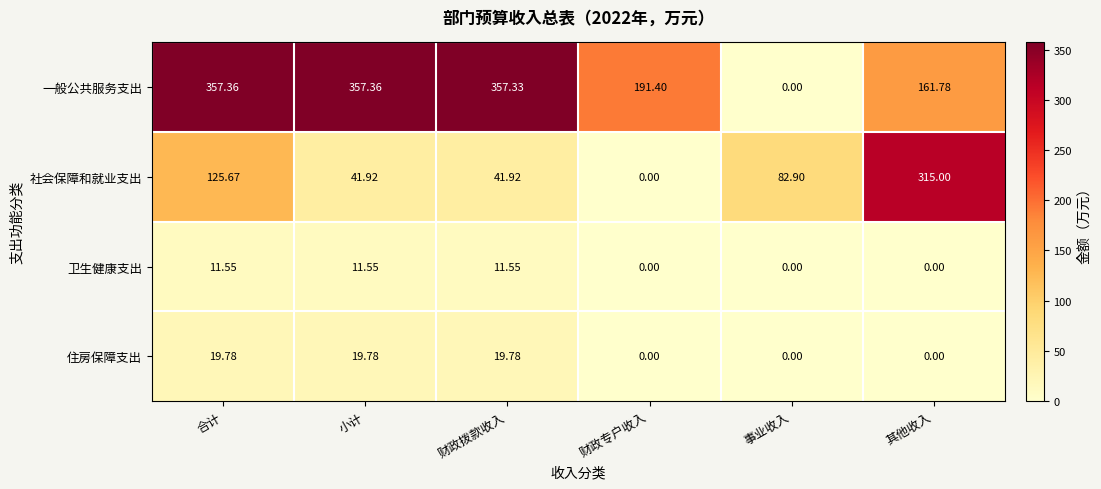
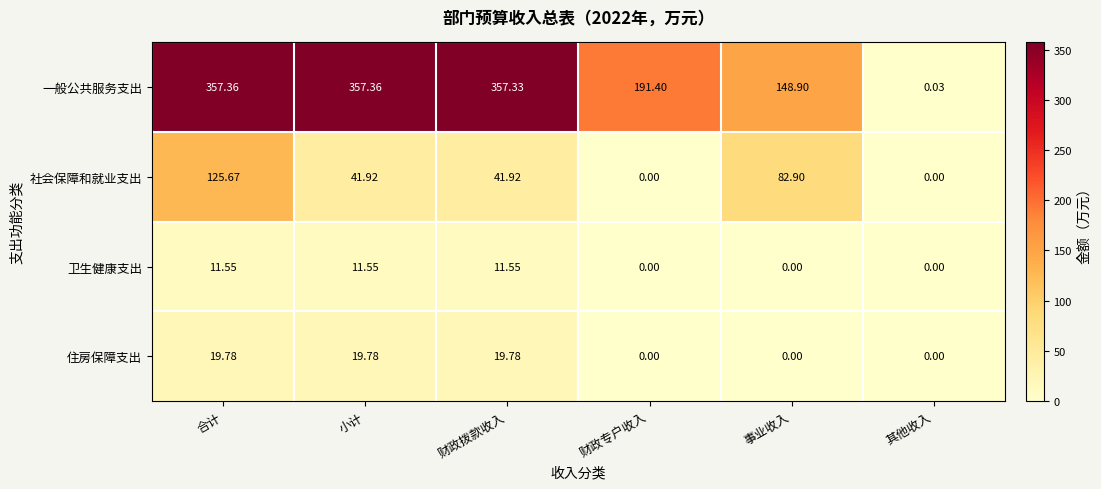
  {
    "一般公共服务支出": {
      "合计": 357.36,
      "小计": 357.36,
      "财政拨款收入": 357.33,
      "财政专户收入": 191.40,
-     "事业收入": 0.00,
-     "其他收入": 161.78
+     "事业收入": 148.90,
+     "其他收入": 0.03
    },
    "社会保障和就业支出": {
      "合计": 125.67,
      "小计": 41.92,
      "财政拨款收入": 41.92,
      "财政专户收入": 0.00,
      "事业收入": 82.90,
-     "其他收入": 315.00
+     "其他收入": 0.00
    },
    "卫生健康支出": {
      "合计": 11.55,
      "小计": 11.55,
      "财政拨款收入": 11.55,
      "财政专户收入": 0.00,
      "事业收入": 0.00,
      "其他收入": 0.00
    },
    "住房保障支出": {
      "合计": 19.78,
      "小计": 19.78,
      "财政拨款收入": 19.78,
      "财政专户收入": 0.00,
      "事业收入": 0.00,
      "其他收入": 0.00
    }
  }
